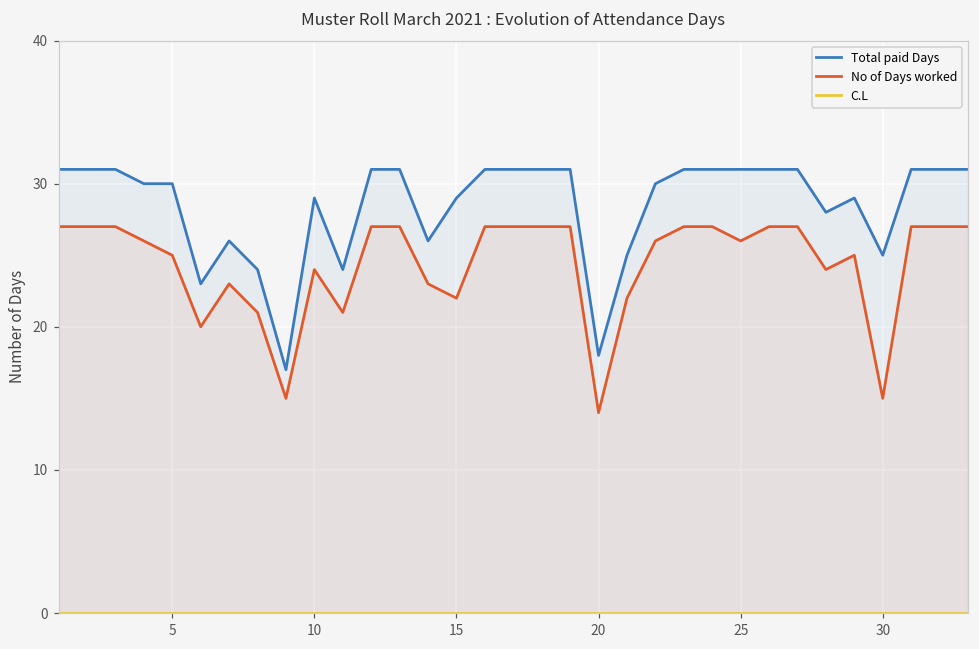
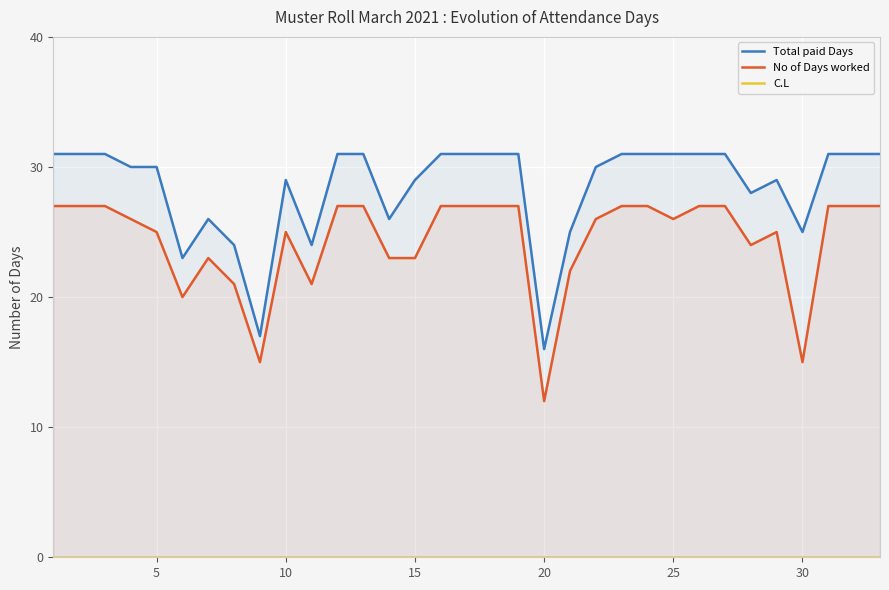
  {
    "Total paid Days": {
      "5": 30,
      "10": 29,
      "15": 29,
-     "20": 18,
+     "20": 16,
      "25": 31,
      "30": 25
    },
    "No of Days worked": {
      "5": 25,
-     "10": 24,
-     "15": 22,
-     "20": 14,
+     "10": 25,
+     "15": 23,
+     "20": 12,
      "25": 26,
      "30": 15
    },
    "C.L": {
      "5": 0,
      "10": 0,
      "15": 0,
      "20": 0,
      "25": 0,
      "30": 0
    }
  }
